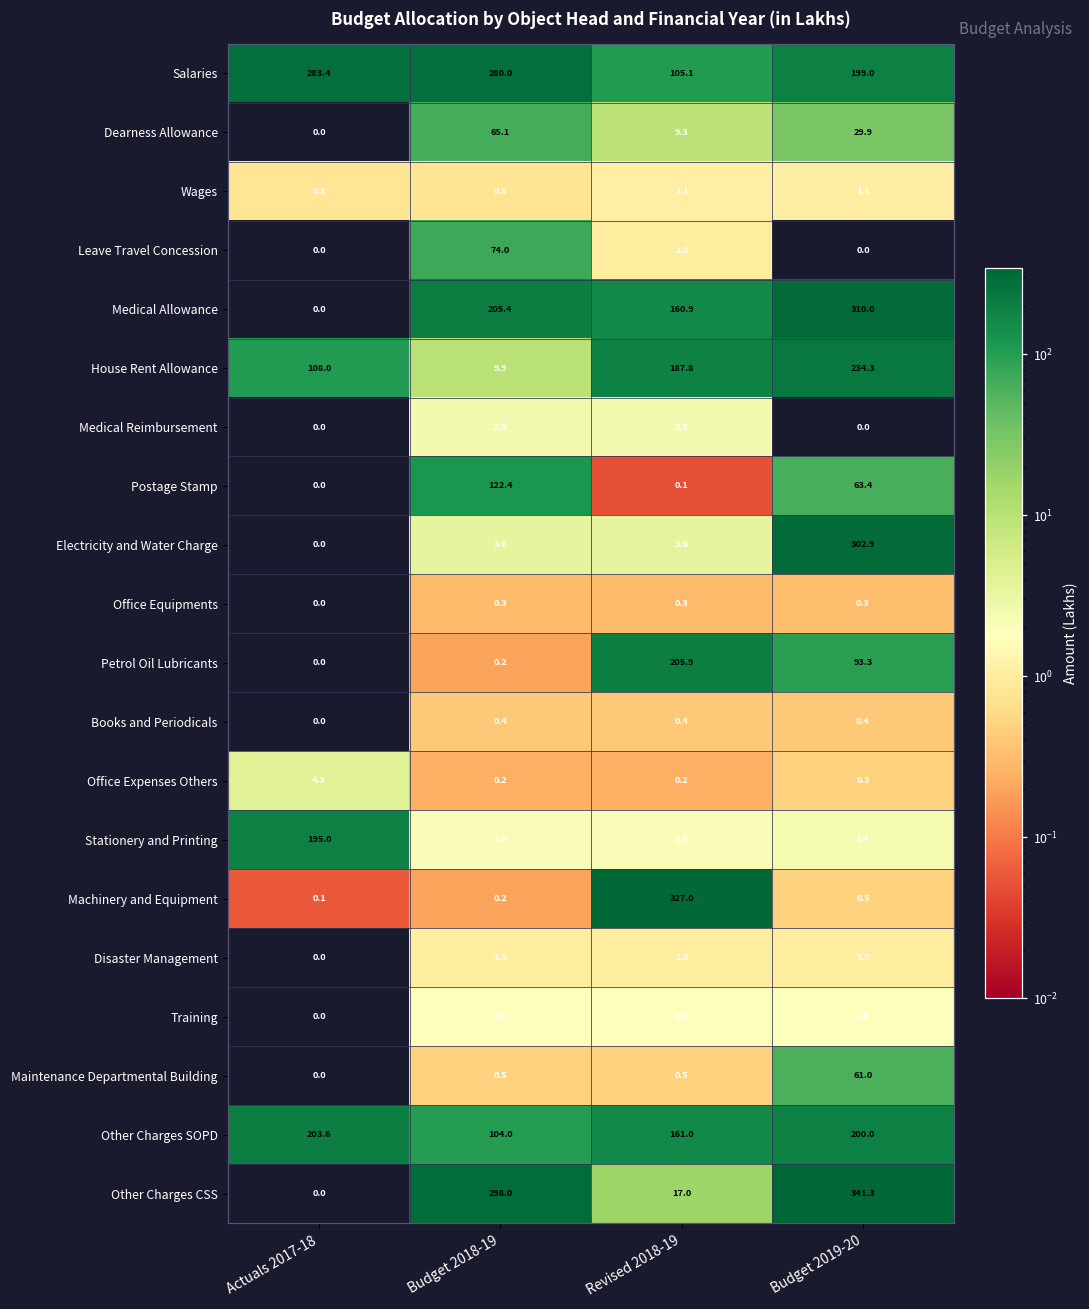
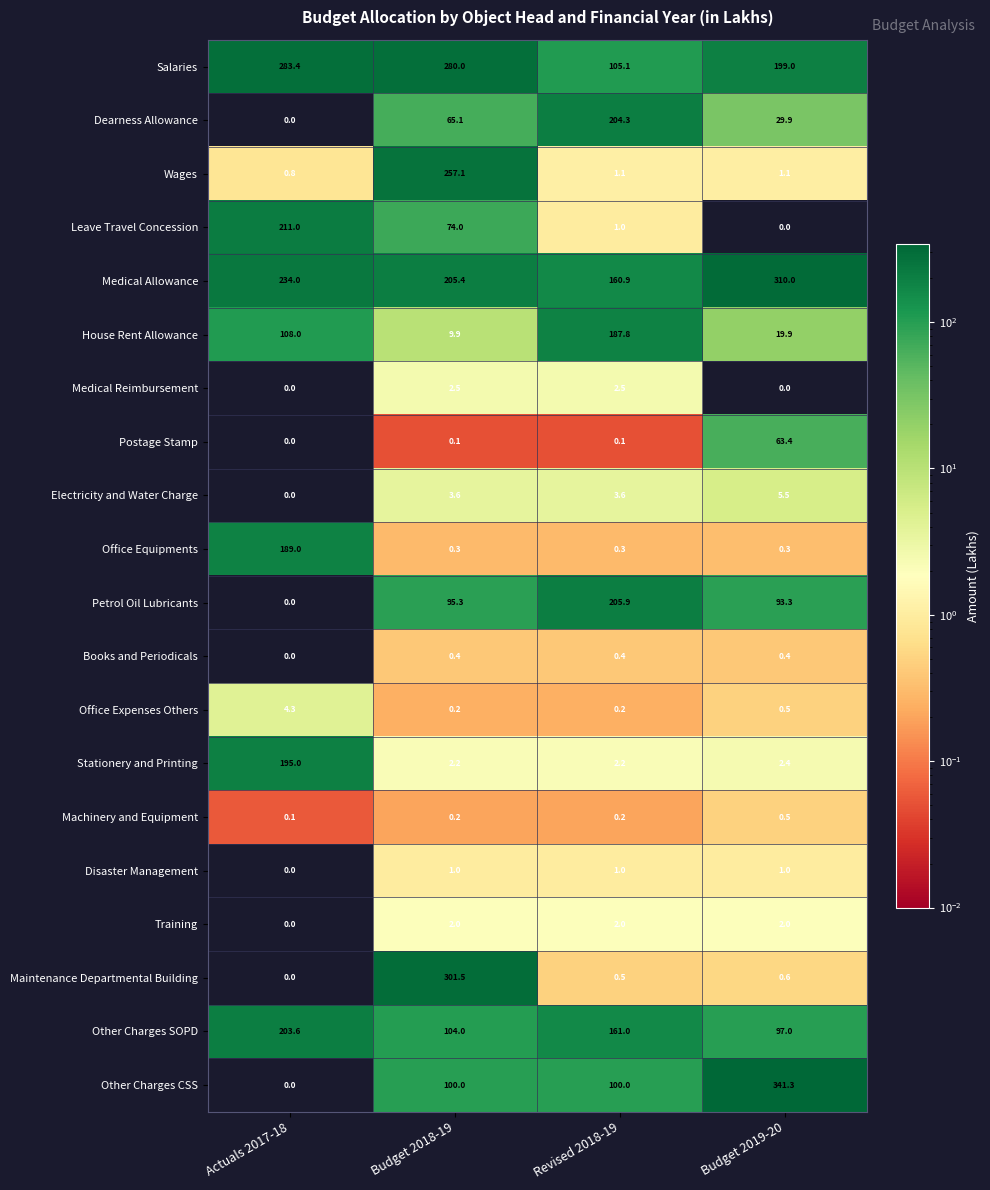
  {
    "Salaries": {
      "Actuals 2017-18": 283.4,
      "Budget 2018-19": 280.0,
      "Revised 2018-19": 105.1,
      "Budget 2019-20": 199.0
    },
    "Dearness Allowance": {
      "Actuals 2017-18": 0.0,
      "Budget 2018-19": 65.1,
-     "Revised 2018-19": 9.3,
+     "Revised 2018-19": 204.3,
      "Budget 2019-20": 29.9
    },
    "Wages": {
      "Actuals 2017-18": 0.8,
-     "Budget 2018-19": 0.8,
+     "Budget 2018-19": 257.1,
      "Revised 2018-19": 1.1,
      "Budget 2019-20": 1.1
    },
    "Leave Travel Concession": {
-     "Actuals 2017-18": 0.0,
+     "Actuals 2017-18": 211.0,
      "Budget 2018-19": 74.0,
      "Revised 2018-19": 1.0,
      "Budget 2019-20": 0.0
    },
    "Medical Allowance": {
-     "Actuals 2017-18": 0.0,
+     "Actuals 2017-18": 234.0,
      "Budget 2018-19": 205.4,
      "Revised 2018-19": 160.9,
      "Budget 2019-20": 310.0
    },
    "House Rent Allowance": {
      "Actuals 2017-18": 108.0,
      "Budget 2018-19": 9.9,
      "Revised 2018-19": 187.8,
-     "Budget 2019-20": 234.3
+     "Budget 2019-20": 19.9
    },
    "Medical Reimbursement": {
      "Actuals 2017-18": 0.0,
      "Budget 2018-19": 2.5,
      "Revised 2018-19": 2.5,
      "Budget 2019-20": 0.0
    },
    "Postage Stamp": {
      "Actuals 2017-18": 0.0,
-     "Budget 2018-19": 122.4,
+     "Budget 2018-19": 0.1,
      "Revised 2018-19": 0.1,
      "Budget 2019-20": 63.4
    },
    "Electricity and Water Charge": {
      "Actuals 2017-18": 0.0,
      "Budget 2018-19": 3.6,
      "Revised 2018-19": 3.6,
-     "Budget 2019-20": 302.9
+     "Budget 2019-20": 5.5
    },
    "Office Equipments": {
-     "Actuals 2017-18": 0.0,
+     "Actuals 2017-18": 189.0,
      "Budget 2018-19": 0.3,
      "Revised 2018-19": 0.3,
      "Budget 2019-20": 0.3
    },
    "Petrol Oil Lubricants": {
      "Actuals 2017-18": 0.0,
-     "Budget 2018-19": 0.2,
+     "Budget 2018-19": 95.3,
      "Revised 2018-19": 205.9,
      "Budget 2019-20": 93.3
    },
    "Books and Periodicals": {
      "Actuals 2017-18": 0.0,
      "Budget 2018-19": 0.4,
      "Revised 2018-19": 0.4,
      "Budget 2019-20": 0.4
    },
    "Office Expenses Others": {
      "Actuals 2017-18": 4.3,
      "Budget 2018-19": 0.2,
      "Revised 2018-19": 0.2,
      "Budget 2019-20": 0.5
    },
    "Stationery and Printing": {
      "Actuals 2017-18": 195.0,
      "Budget 2018-19": 2.2,
      "Revised 2018-19": 2.2,
      "Budget 2019-20": 2.4
    },
    "Machinery and Equipment": {
      "Actuals 2017-18": 0.1,
      "Budget 2018-19": 0.2,
-     "Revised 2018-19": 327.0,
+     "Revised 2018-19": 0.2,
      "Budget 2019-20": 0.5
    },
    "Disaster Management": {
      "Actuals 2017-18": 0.0,
      "Budget 2018-19": 1.0,
      "Revised 2018-19": 1.0,
      "Budget 2019-20": 1.0
    },
    "Training": {
      "Actuals 2017-18": 0.0,
      "Budget 2018-19": 2.0,
      "Revised 2018-19": 2.0,
      "Budget 2019-20": 2.0
    },
    "Maintenance Departmental Building": {
      "Actuals 2017-18": 0.0,
-     "Budget 2018-19": 0.5,
+     "Budget 2018-19": 301.5,
      "Revised 2018-19": 0.5,
-     "Budget 2019-20": 61.0
+     "Budget 2019-20": 0.6
    },
    "Other Charges SOPD": {
      "Actuals 2017-18": 203.6,
      "Budget 2018-19": 104.0,
      "Revised 2018-19": 161.0,
-     "Budget 2019-20": 200.0
+     "Budget 2019-20": 97.0
    },
    "Other Charges CSS": {
      "Actuals 2017-18": 0.0,
-     "Budget 2018-19": 298.0,
-     "Revised 2018-19": 17.0,
+     "Budget 2018-19": 100.0,
+     "Revised 2018-19": 100.0,
      "Budget 2019-20": 341.3
    }
  }
